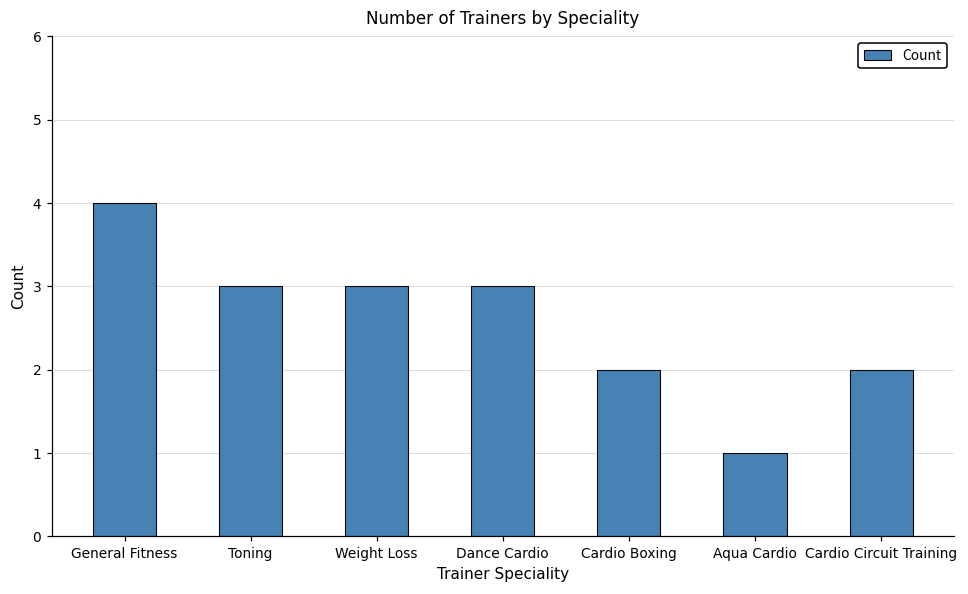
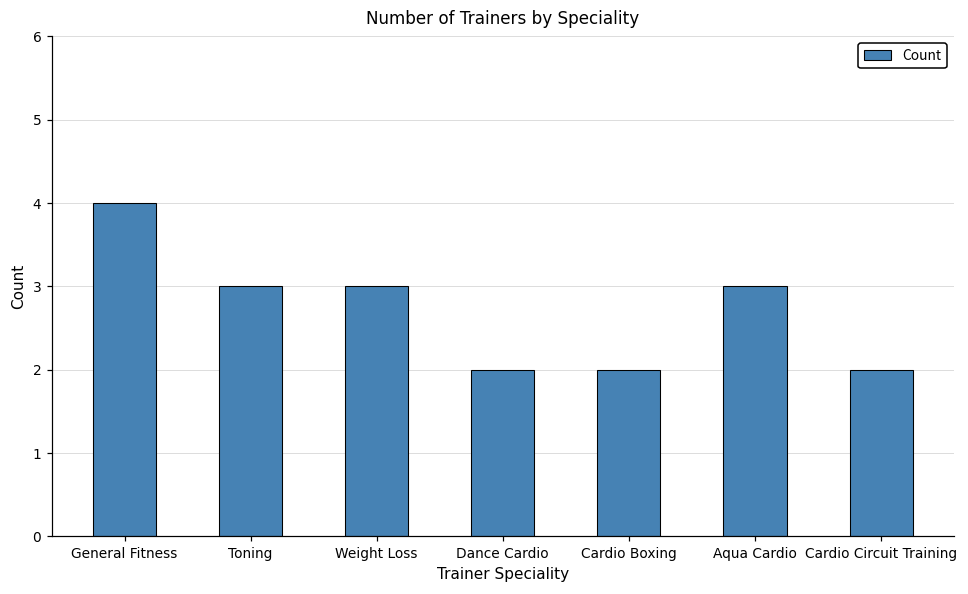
  {
    "General Fitness": 4,
    "Toning": 3,
    "Weight Loss": 3,
-   "Dance Cardio": 3,
+   "Dance Cardio": 2,
    "Cardio Boxing": 2,
-   "Aqua Cardio": 1,
+   "Aqua Cardio": 3,
    "Cardio Circuit Training": 2
  }
